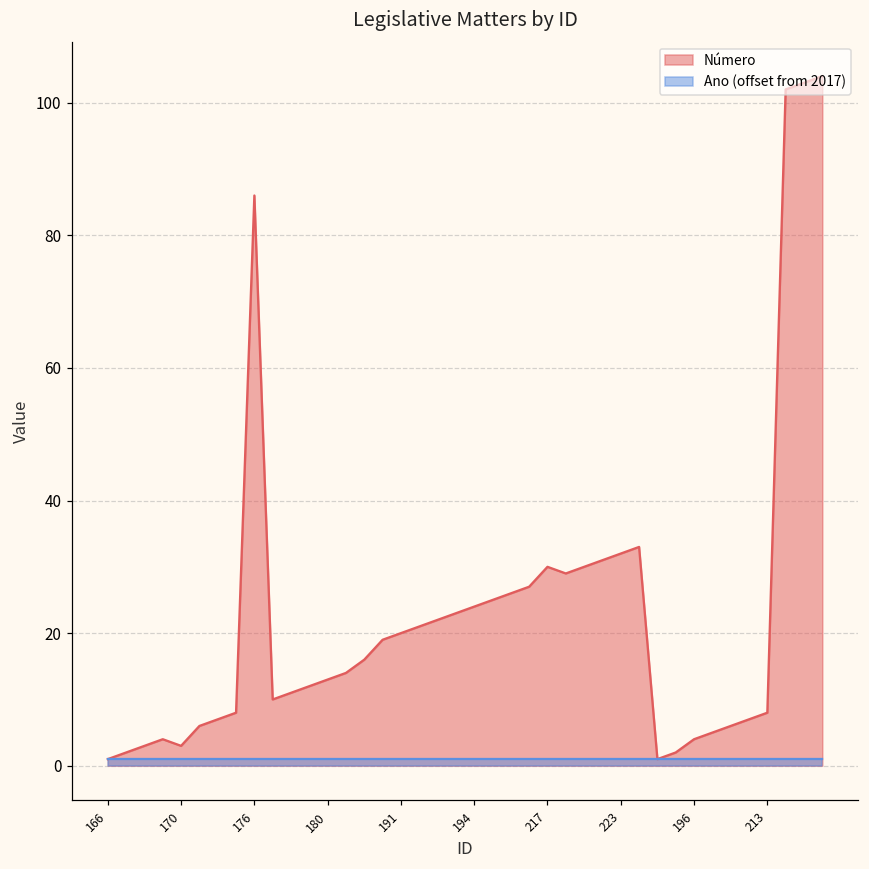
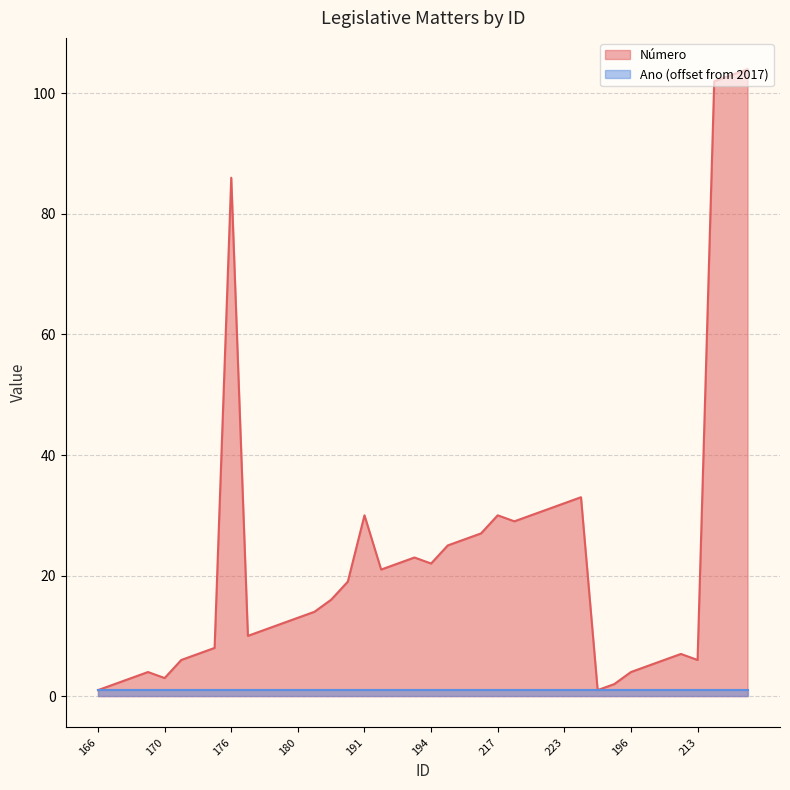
  {
    "Número": {
      "170": 3,
      "176": 86,
      "180": 13,
-     "191": 20,
-     "194": 24,
+     "191": 30,
+     "194": 22,
      "217": 30,
      "223": 32,
      "196": 4,
-     "213": 8
+     "213": 6
    },
    "Ano (offset from 2017)": {
      "170": 1,
      "176": 1,
      "180": 1,
      "191": 1,
      "194": 1,
      "217": 1,
      "223": 1,
      "196": 1,
      "213": 1
    }
  }
